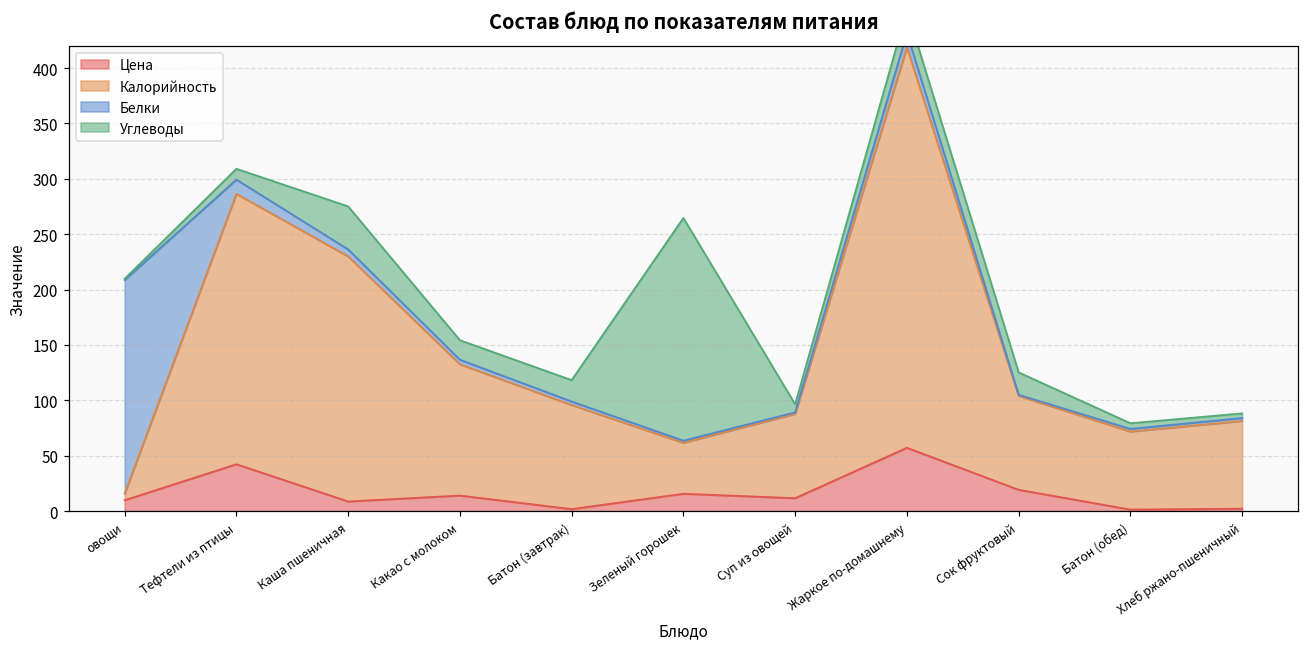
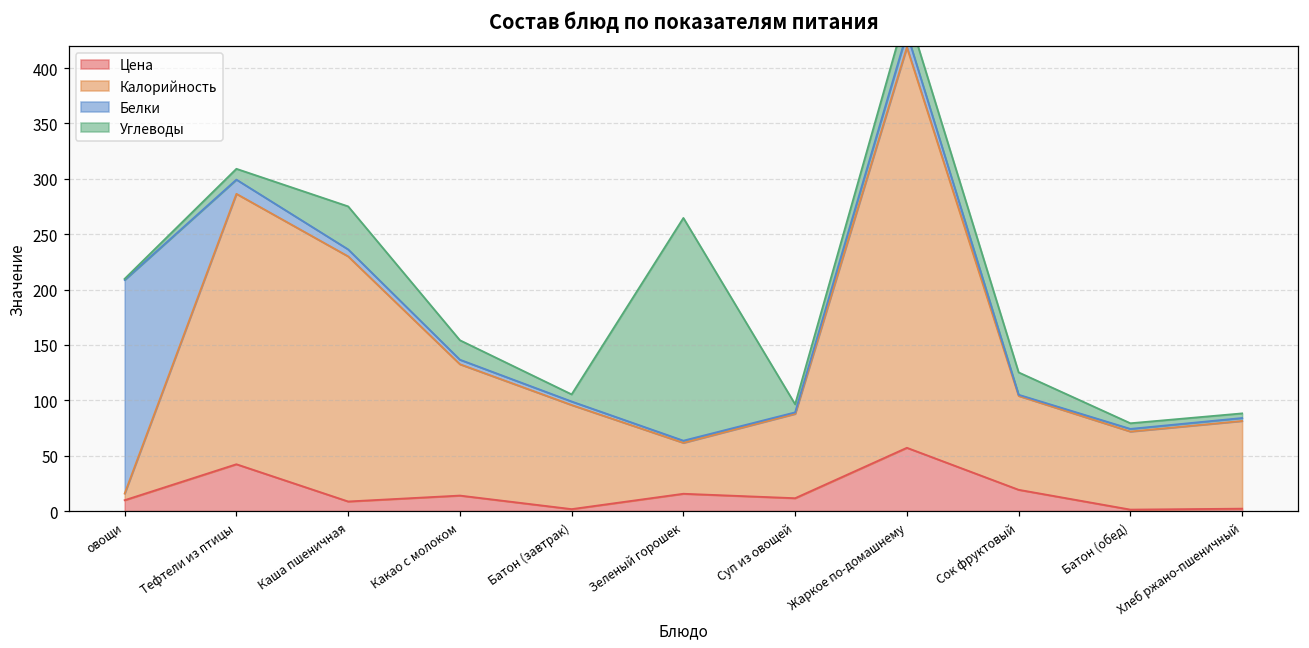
  {
    "Белки": {
      "Тефтели из птицы": 13,
      "Каша пшеничная": 6,
      "Какао с молоком": 4,
      "Батон (завтрак)": 3,
      "Хлеб ржано-пшеничный": 3
    },
    "Углеводы": {
      "Тефтели из птицы": 10,
      "Каша пшеничная": 39,
      "Какао с молоком": 18,
-     "Батон (завтрак)": 19,
+     "Батон (завтрак)": 6,
      "Зеленый горошек": 201,
      "Суп из овощей": 7,
      "Сок фруктовый": 20,
      "Батон (обед)": 5,
      "Хлеб ржано-пшеничный": 4
    }
  }
